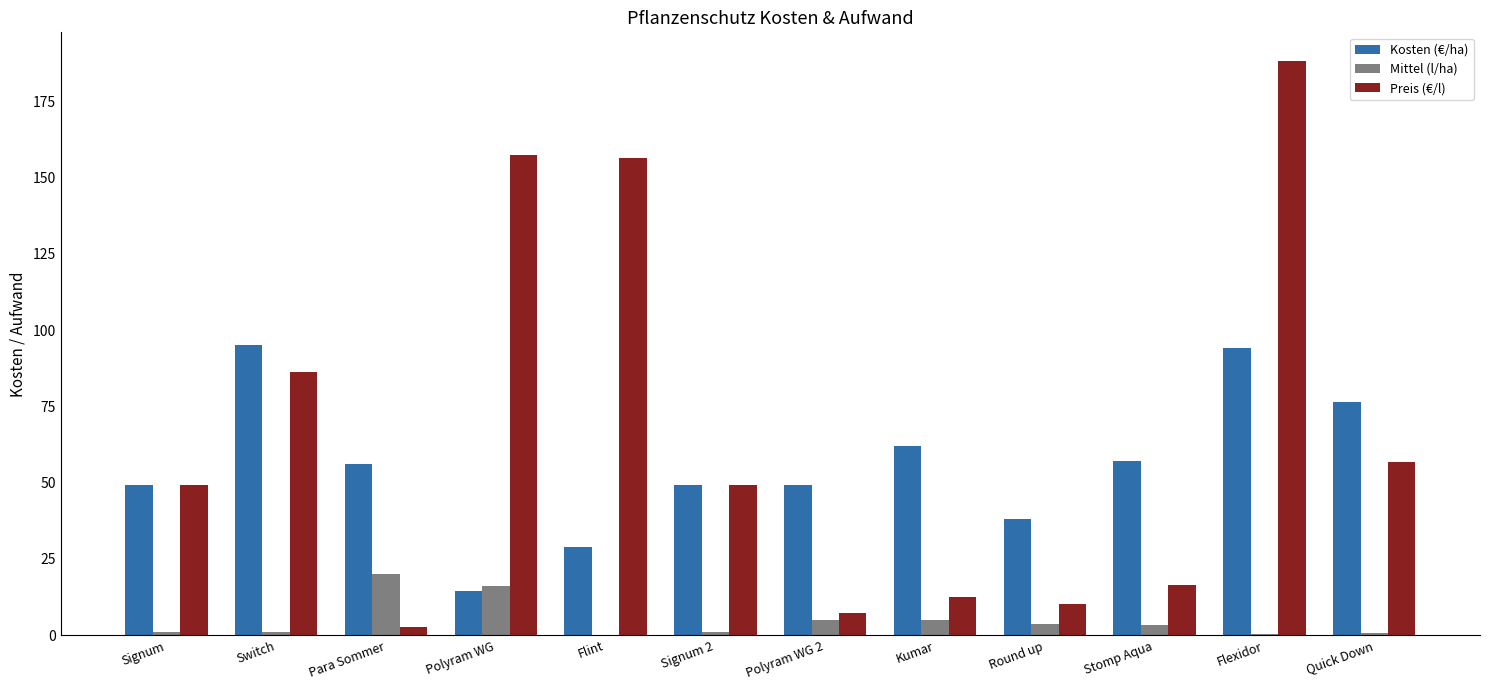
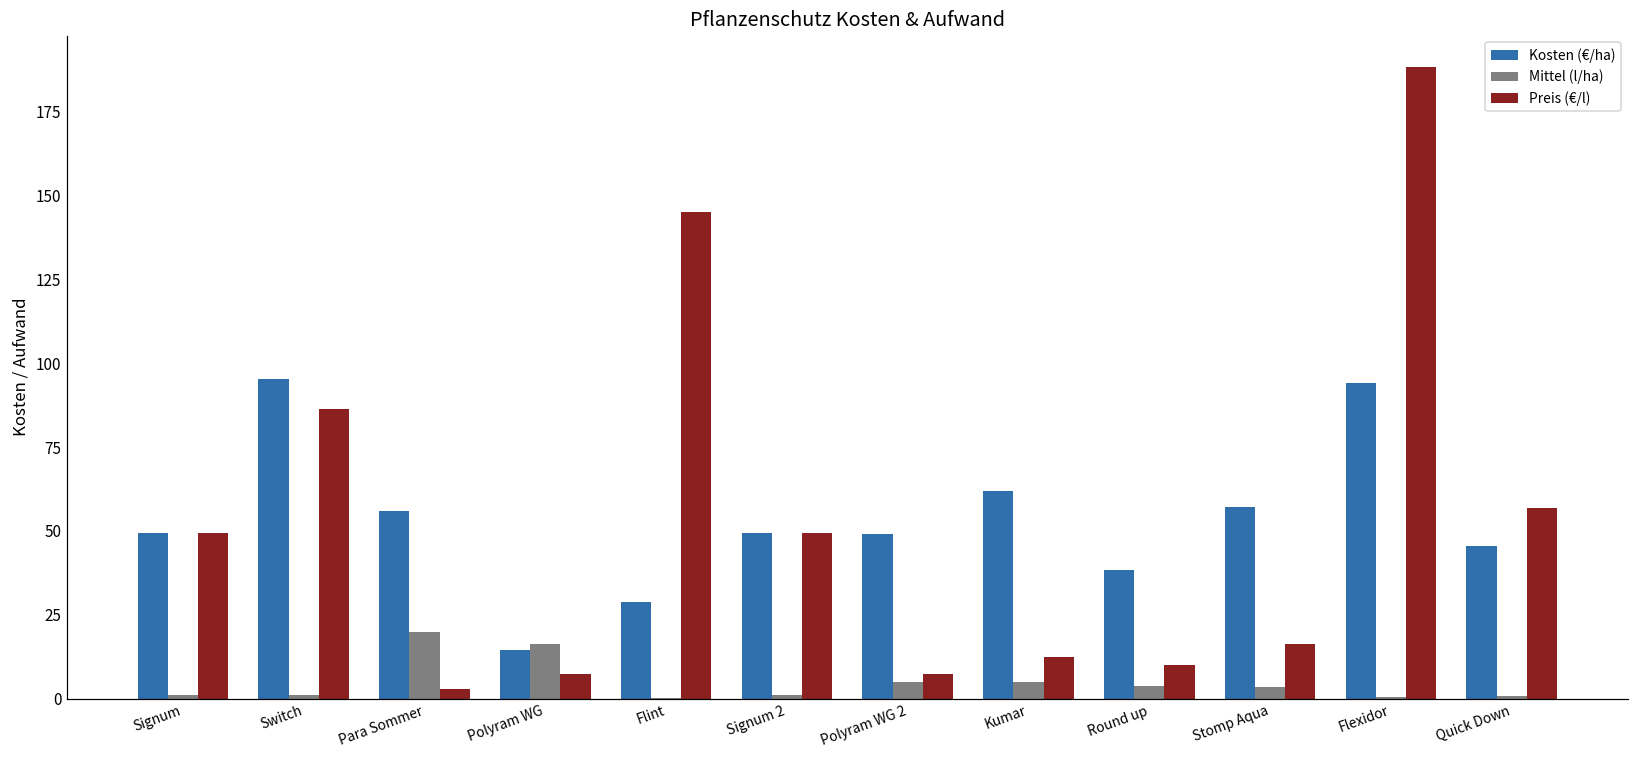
  {
    "Kosten (€/ha)": {
      "Signum": 49,
      "Switch": 95,
      "Para Sommer": 56,
      "Polyram WG": 15,
      "Flint": 29,
      "Signum 2": 49,
      "Polyram WG 2": 49,
      "Kumar": 62,
      "Round up": 38,
      "Stomp Aqua": 57,
      "Flexidor": 94,
-     "Quick Down": 77
+     "Quick Down": 45
    },
    "Mittel (l/ha)": {
      "Signum": 1,
      "Switch": 1,
      "Para Sommer": 20,
      "Polyram WG": 16,
      "Signum 2": 1,
      "Polyram WG 2": 5,
      "Kumar": 5,
      "Round up": 4,
      "Stomp Aqua": 4
    },
    "Preis (€/l)": {
      "Signum": 49,
      "Switch": 86,
      "Para Sommer": 3,
-     "Polyram WG": 157,
-     "Flint": 156,
+     "Polyram WG": 7,
+     "Flint": 145,
      "Signum 2": 49,
      "Polyram WG 2": 7,
      "Kumar": 12,
      "Round up": 10,
      "Stomp Aqua": 16,
      "Flexidor": 188,
      "Quick Down": 57
    }
  }
